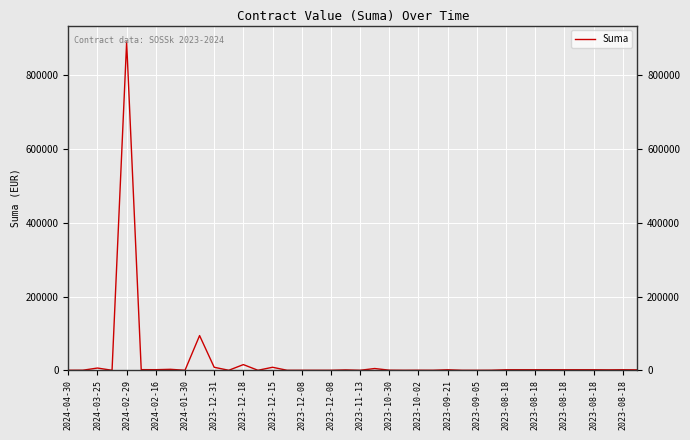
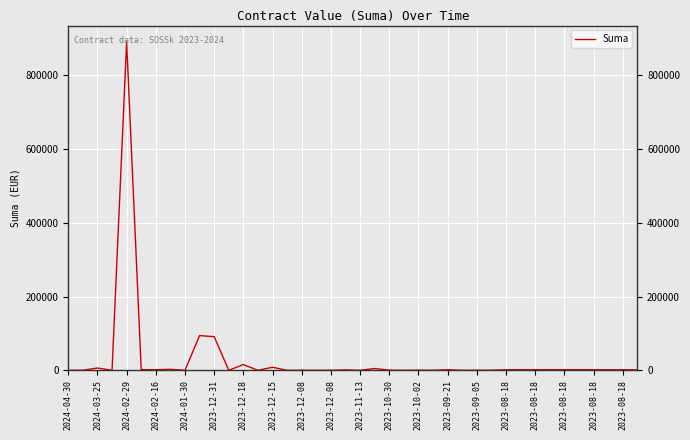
  {
    "2024-04-30": 0,
    "2024-03-25": 10000,
    "2024-02-16": 0,
    "2024-01-30": 0,
-   "2023-12-31": 10000,
+   "2023-12-31": 90000,
    "2023-11-13": 0,
    "2023-10-02": 0,
    "2023-09-21": 0,
    "2023-09-05": 0
  }
